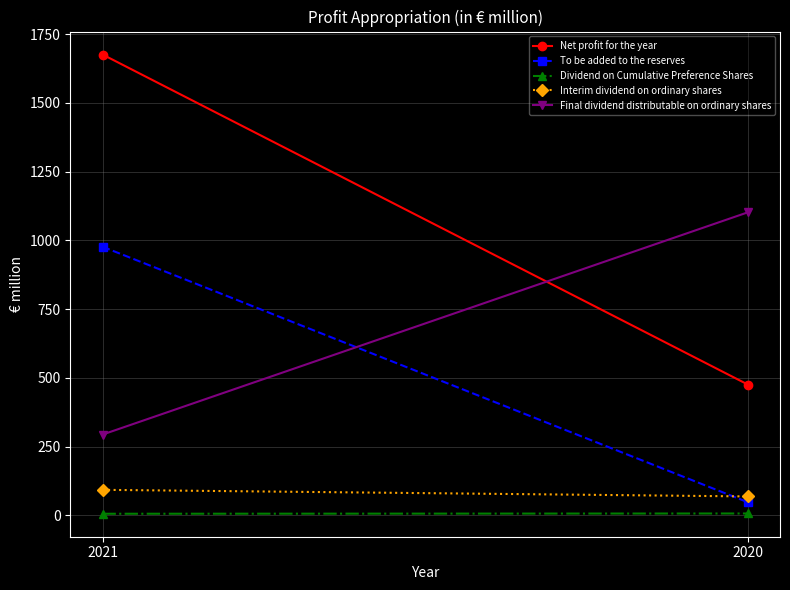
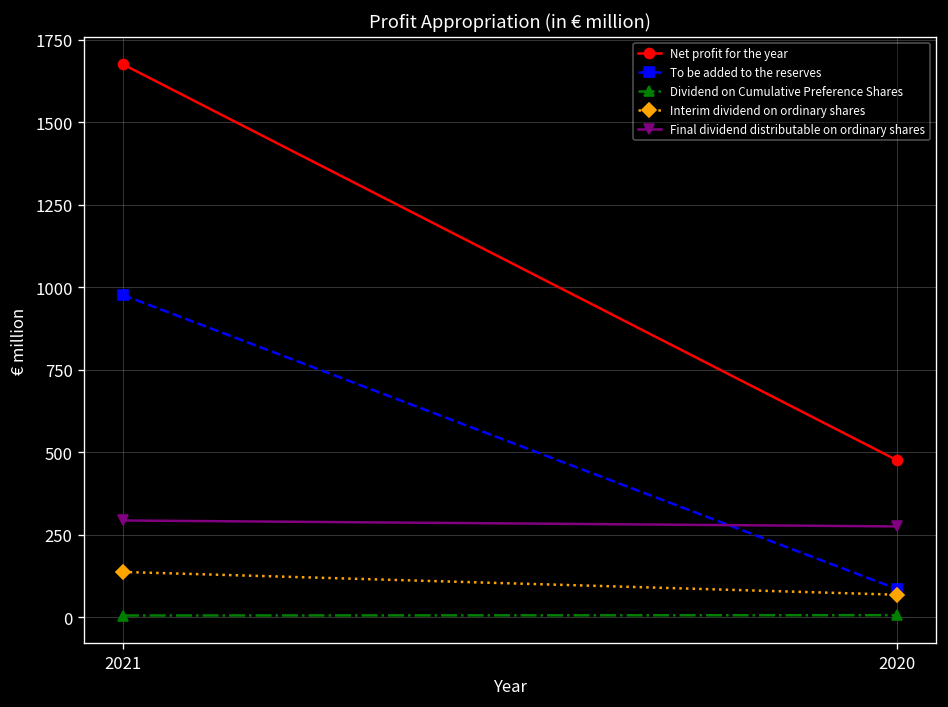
  {
    "Net profit for the year": {
      "2021": 1680,
      "2020": 480
    },
    "To be added to the reserves": {
      "2021": 980,
-     "2020": 50
+     "2020": 90
    },
    "Dividend on Cumulative Preference Shares": {
      "2021": 10,
      "2020": 10
    },
    "Interim dividend on ordinary shares": {
-     "2021": 90,
+     "2021": 140,
      "2020": 70
    },
    "Final dividend distributable on ordinary shares": {
      "2021": 290,
-     "2020": 1100
+     "2020": 280
    }
  }
